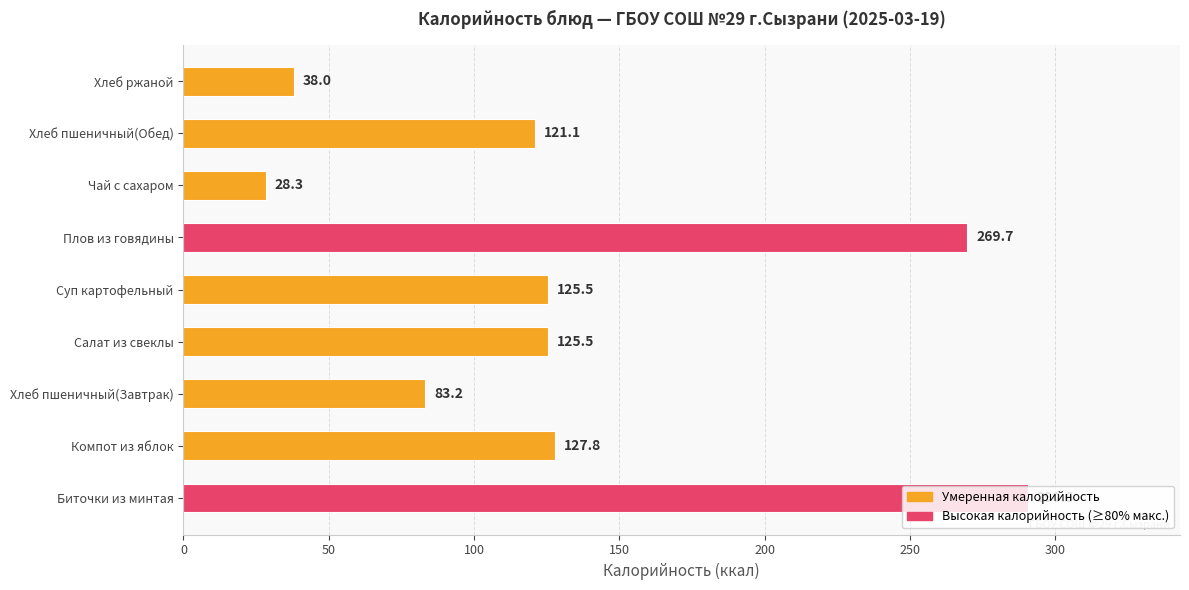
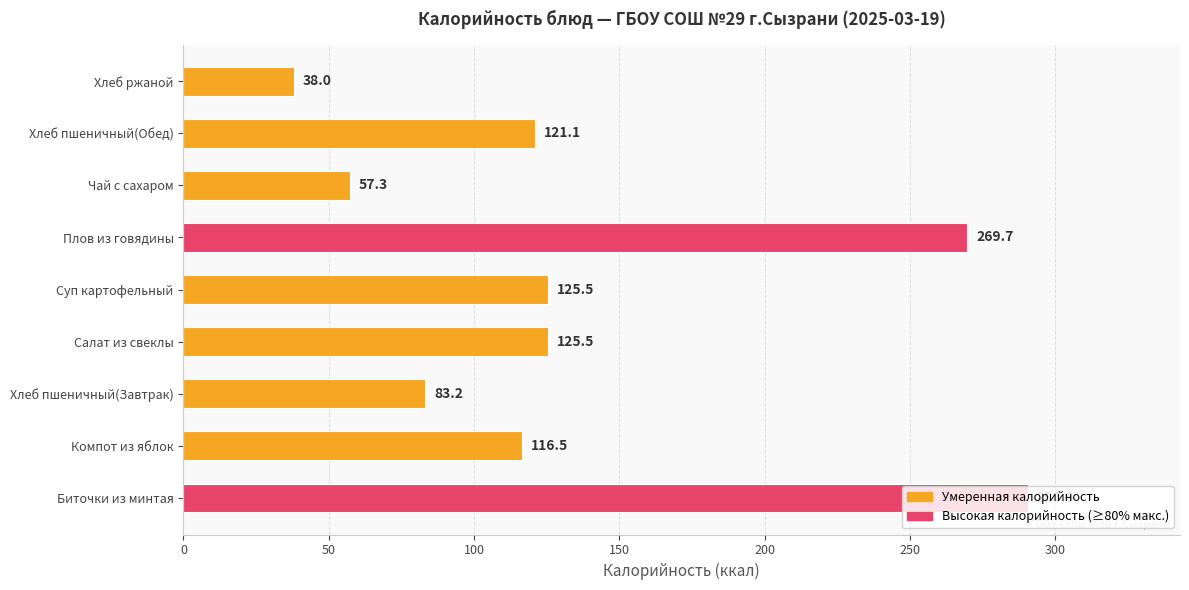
  {
    "Хлеб ржаной": 38.0,
    "Хлеб пшеничный(Обед)": 121.1,
-   "Чай с сахаром": 28.3,
+   "Чай с сахаром": 57.3,
    "Плов из говядины": 269.7,
    "Суп картофельный": 125.5,
    "Салат из свеклы": 125.5,
    "Хлеб пшеничный(Завтрак)": 83.2,
-   "Компот из яблок": 127.8
+   "Компот из яблок": 116.5
  }
